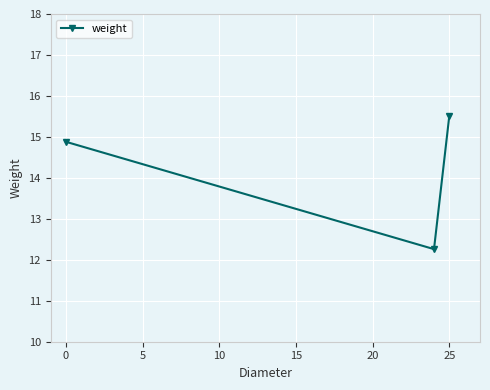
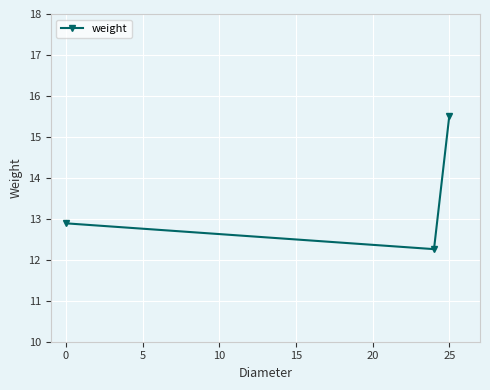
  {
-   "0": 14.9,
+   "0": 12.9,
    "25": 15.5
  }
